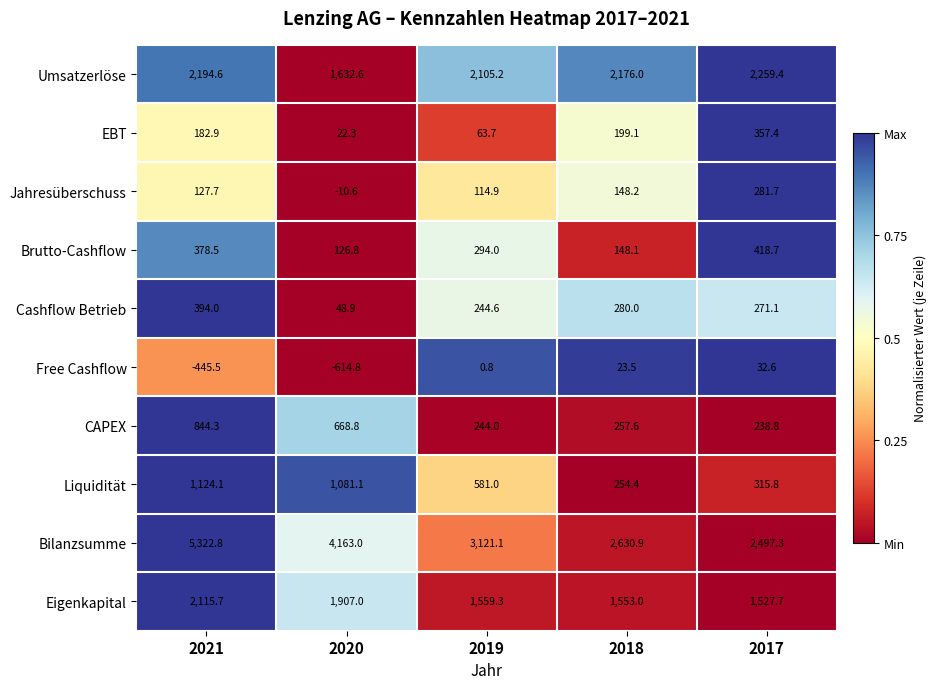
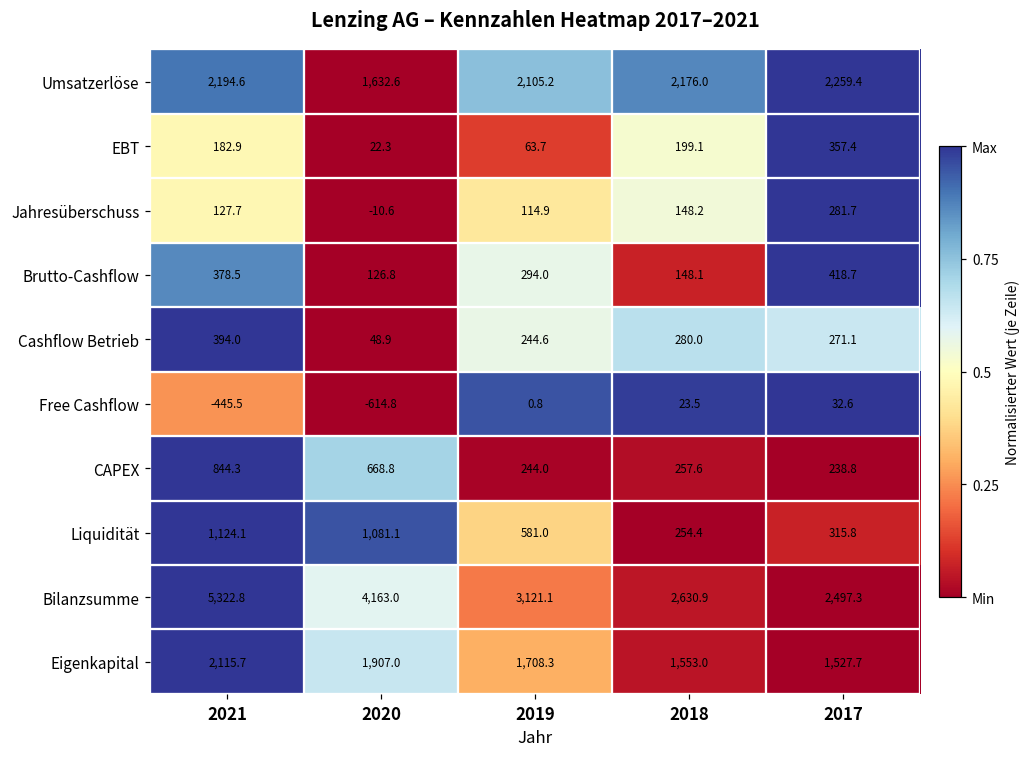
  {
    "Umsatzerlöse": {
      "2021": "2,194.6",
      "2020": "1,632.6",
      "2019": "2,105.2",
      "2018": "2,176.0",
      "2017": "2,259.4"
    },
    "EBT": {
      "2021": "182.9",
      "2020": "22.3",
      "2019": "63.7",
      "2018": "199.1",
      "2017": "357.4"
    },
    "Jahresüberschuss": {
      "2021": "127.7",
      "2020": "-10.6",
      "2019": "114.9",
      "2018": "148.2",
      "2017": "281.7"
    },
    "Brutto-Cashflow": {
      "2021": "378.5",
      "2020": "126.8",
      "2019": "294.0",
      "2018": "148.1",
      "2017": "418.7"
    },
    "Cashflow Betrieb": {
      "2021": "394.0",
      "2020": "48.9",
      "2019": "244.6",
      "2018": "280.0",
      "2017": "271.1"
    },
    "Free Cashflow": {
      "2021": "-445.5",
      "2020": "-614.8",
      "2019": "0.8",
      "2018": "23.5",
      "2017": "32.6"
    },
    "CAPEX": {
      "2021": "844.3",
      "2020": "668.8",
      "2019": "244.0",
      "2018": "257.6",
      "2017": "238.8"
    },
    "Liquidität": {
      "2021": "1,124.1",
      "2020": "1,081.1",
      "2019": "581.0",
      "2018": "254.4",
      "2017": "315.8"
    },
    "Bilanzsumme": {
      "2021": "5,322.8",
      "2020": "4,163.0",
      "2019": "3,121.1",
      "2018": "2,630.9",
      "2017": "2,497.3"
    },
    "Eigenkapital": {
      "2021": "2,115.7",
      "2020": "1,907.0",
-     "2019": "1,559.3",
+     "2019": "1,708.3",
      "2018": "1,553.0",
      "2017": "1,527.7"
    }
  }
